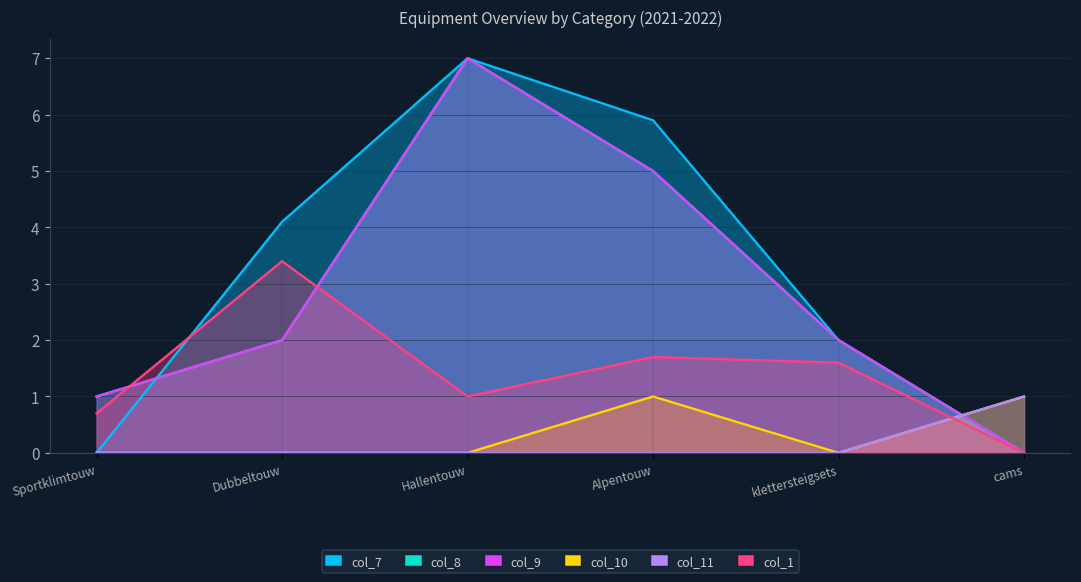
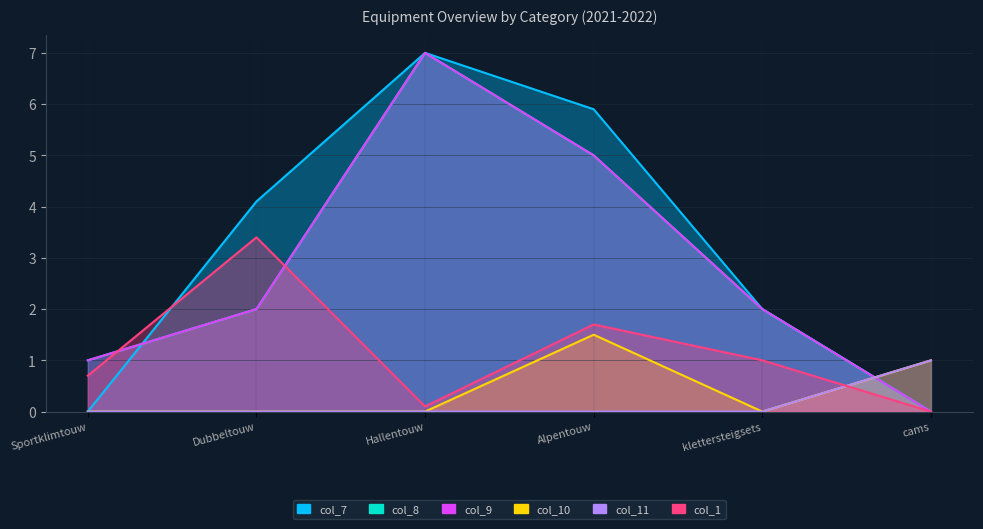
  {
    "col_7": {
      "Dubbeltouw": 4.1,
      "Alpentouw": 5.9
    },
    "col_10": {
-     "Alpentouw": 1.0
+     "Alpentouw": 1.5
    },
    "col_1": {
      "Sportklimtouw": 0.7,
      "Dubbeltouw": 3.4,
-     "Hallentouw": 1.0,
+     "Hallentouw": 0.1,
      "Alpentouw": 1.7,
-     "klettersteigsets": 1.6
+     "klettersteigsets": 1.0
    }
  }
